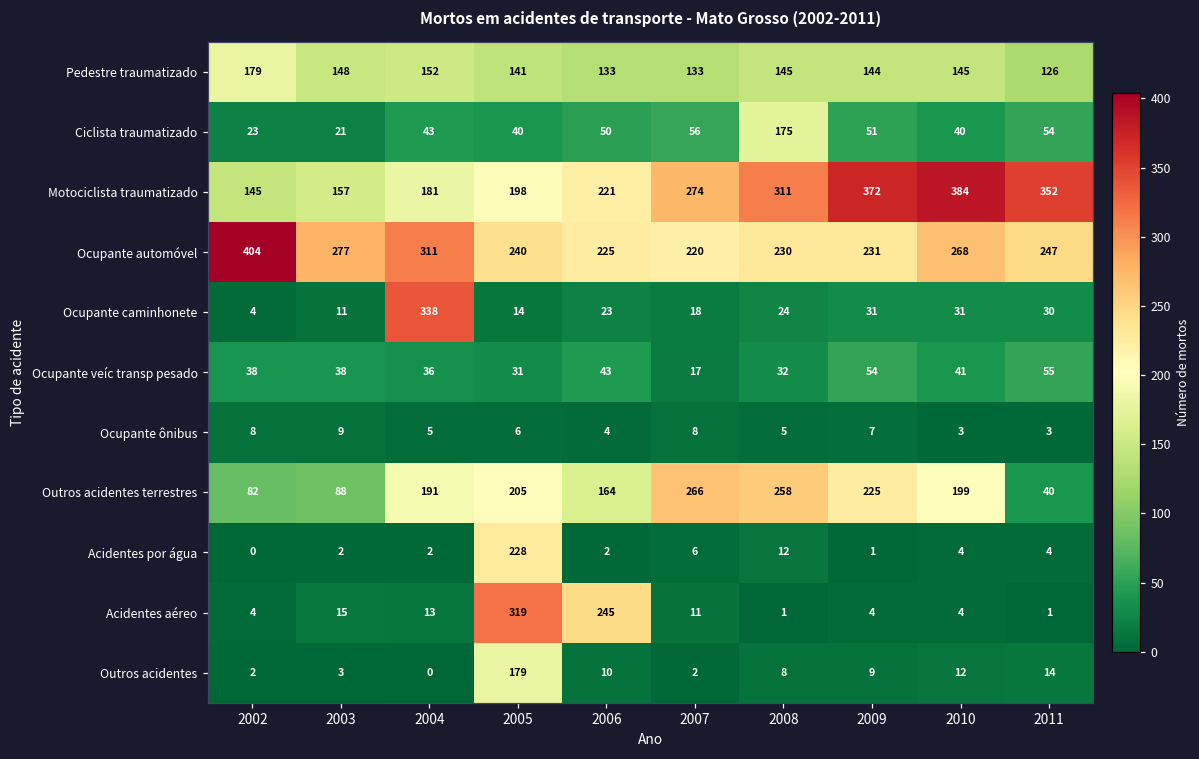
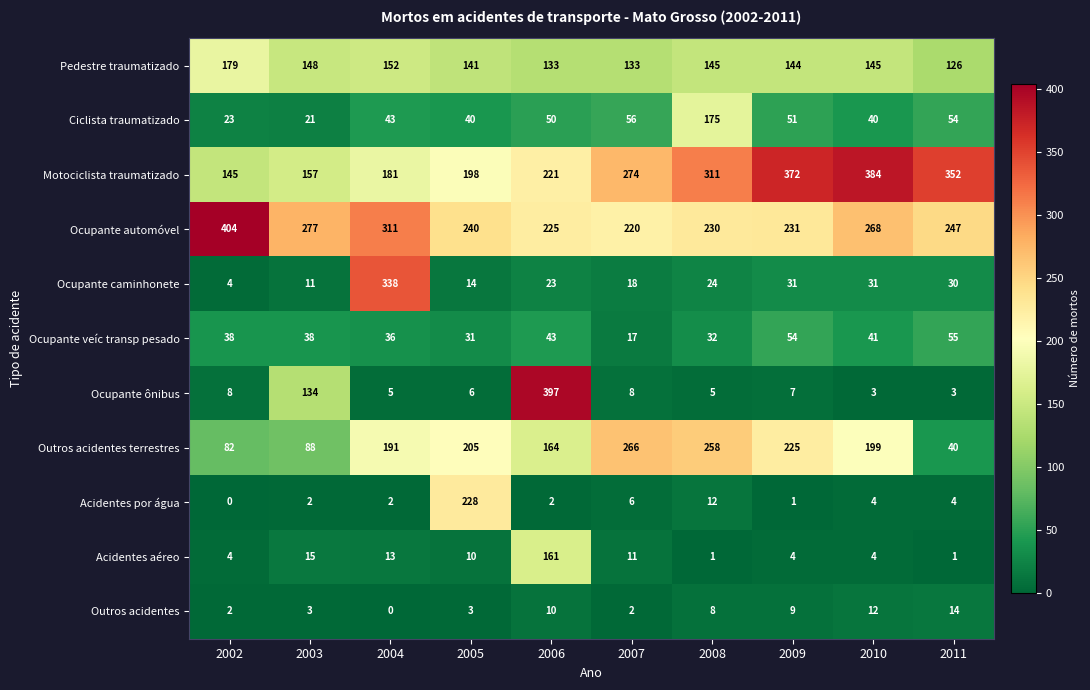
  {
    "Pedestre traumatizado": {
      "2002": 179,
      "2003": 148,
      "2004": 152,
      "2005": 141,
      "2006": 133,
      "2007": 133,
      "2008": 145,
      "2009": 144,
      "2010": 145,
      "2011": 126
    },
    "Ciclista traumatizado": {
      "2002": 23,
      "2003": 21,
      "2004": 43,
      "2005": 40,
      "2006": 50,
      "2007": 56,
      "2008": 175,
      "2009": 51,
      "2010": 40,
      "2011": 54
    },
    "Motociclista traumatizado": {
      "2002": 145,
      "2003": 157,
      "2004": 181,
      "2005": 198,
      "2006": 221,
      "2007": 274,
      "2008": 311,
      "2009": 372,
      "2010": 384,
      "2011": 352
    },
    "Ocupante automóvel": {
      "2002": 404,
      "2003": 277,
      "2004": 311,
      "2005": 240,
      "2006": 225,
      "2007": 220,
      "2008": 230,
      "2009": 231,
      "2010": 268,
      "2011": 247
    },
    "Ocupante caminhonete": {
      "2002": 4,
      "2003": 11,
      "2004": 338,
      "2005": 14,
      "2006": 23,
      "2007": 18,
      "2008": 24,
      "2009": 31,
      "2010": 31,
      "2011": 30
    },
    "Ocupante veíc transp pesado": {
      "2002": 38,
      "2003": 38,
      "2004": 36,
      "2005": 31,
      "2006": 43,
      "2007": 17,
      "2008": 32,
      "2009": 54,
      "2010": 41,
      "2011": 55
    },
    "Ocupante ônibus": {
      "2002": 8,
-     "2003": 9,
+     "2003": 134,
      "2004": 5,
      "2005": 6,
-     "2006": 4,
+     "2006": 397,
      "2007": 8,
      "2008": 5,
      "2009": 7,
      "2010": 3,
      "2011": 3
    },
    "Outros acidentes terrestres": {
      "2002": 82,
      "2003": 88,
      "2004": 191,
      "2005": 205,
      "2006": 164,
      "2007": 266,
      "2008": 258,
      "2009": 225,
      "2010": 199,
      "2011": 40
    },
    "Acidentes por água": {
      "2002": 0,
      "2003": 2,
      "2004": 2,
      "2005": 228,
      "2006": 2,
      "2007": 6,
      "2008": 12,
      "2009": 1,
      "2010": 4,
      "2011": 4
    },
    "Acidentes aéreo": {
      "2002": 4,
      "2003": 15,
      "2004": 13,
-     "2005": 319,
-     "2006": 245,
+     "2005": 10,
+     "2006": 161,
      "2007": 11,
      "2008": 1,
      "2009": 4,
      "2010": 4,
      "2011": 1
    },
    "Outros acidentes": {
      "2002": 2,
      "2003": 3,
      "2004": 0,
-     "2005": 179,
+     "2005": 3,
      "2006": 10,
      "2007": 2,
      "2008": 8,
      "2009": 9,
      "2010": 12,
      "2011": 14
    }
  }
